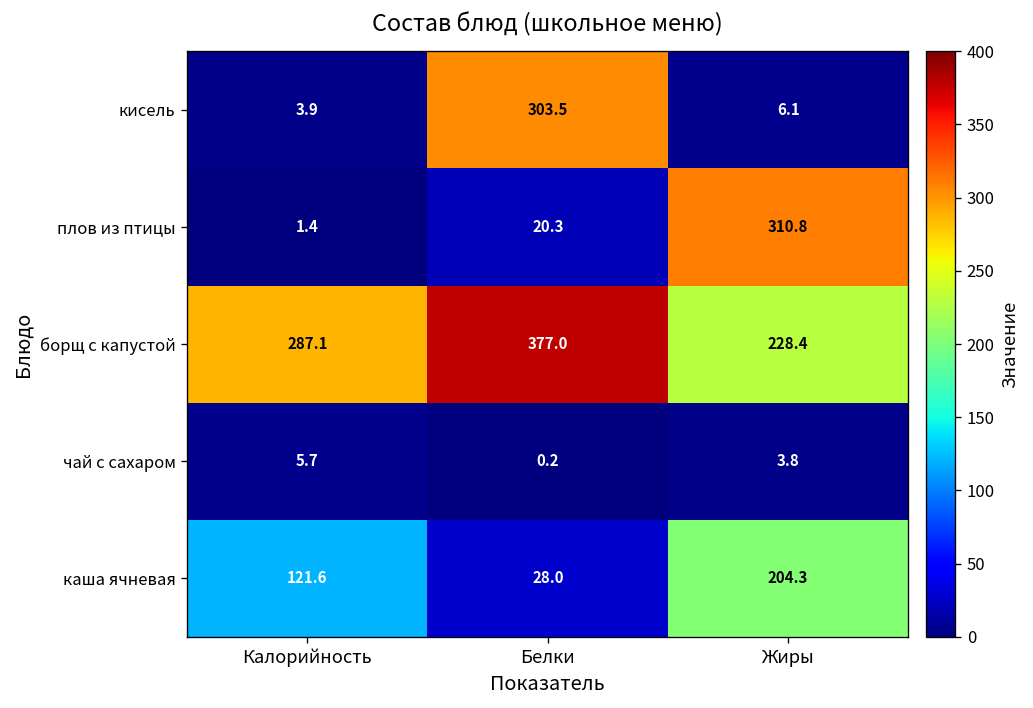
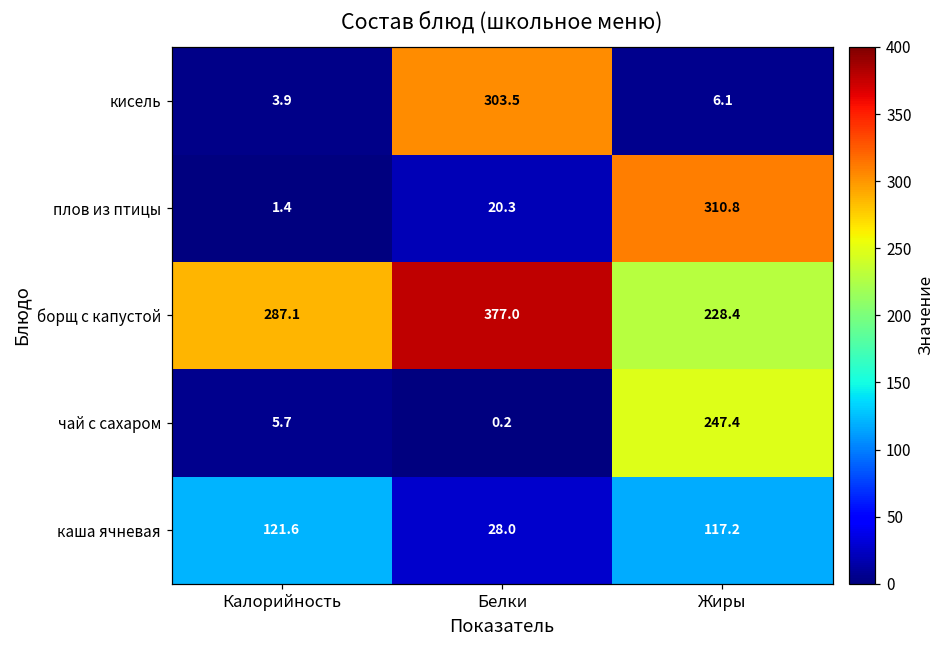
  {
    "кисель": {
      "Калорийность": 3.9,
      "Белки": 303.5,
      "Жиры": 6.1
    },
    "плов из птицы": {
      "Калорийность": 1.4,
      "Белки": 20.3,
      "Жиры": 310.8
    },
    "борщ с капустой": {
      "Калорийность": 287.1,
      "Белки": 377.0,
      "Жиры": 228.4
    },
    "чай с сахаром": {
      "Калорийность": 5.7,
      "Белки": 0.2,
-     "Жиры": 3.8
+     "Жиры": 247.4
    },
    "каша ячневая": {
      "Калорийность": 121.6,
      "Белки": 28.0,
-     "Жиры": 204.3
+     "Жиры": 117.2
    }
  }
